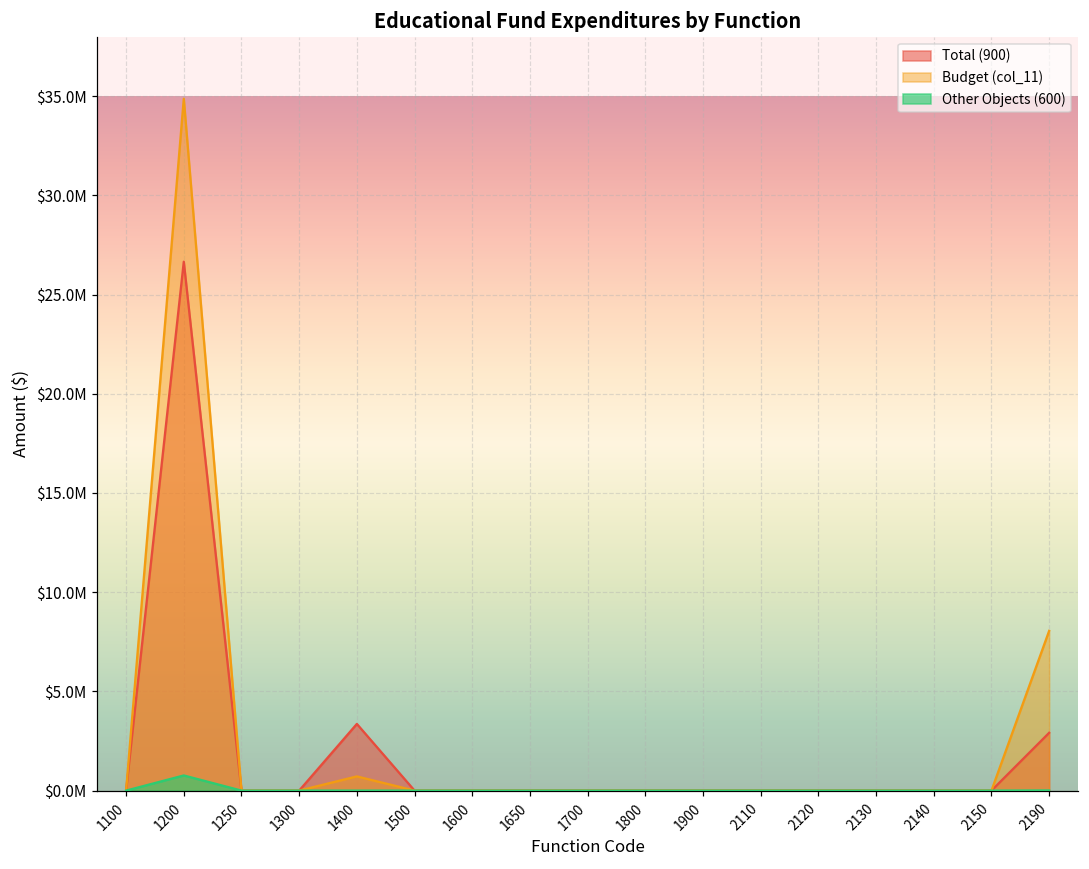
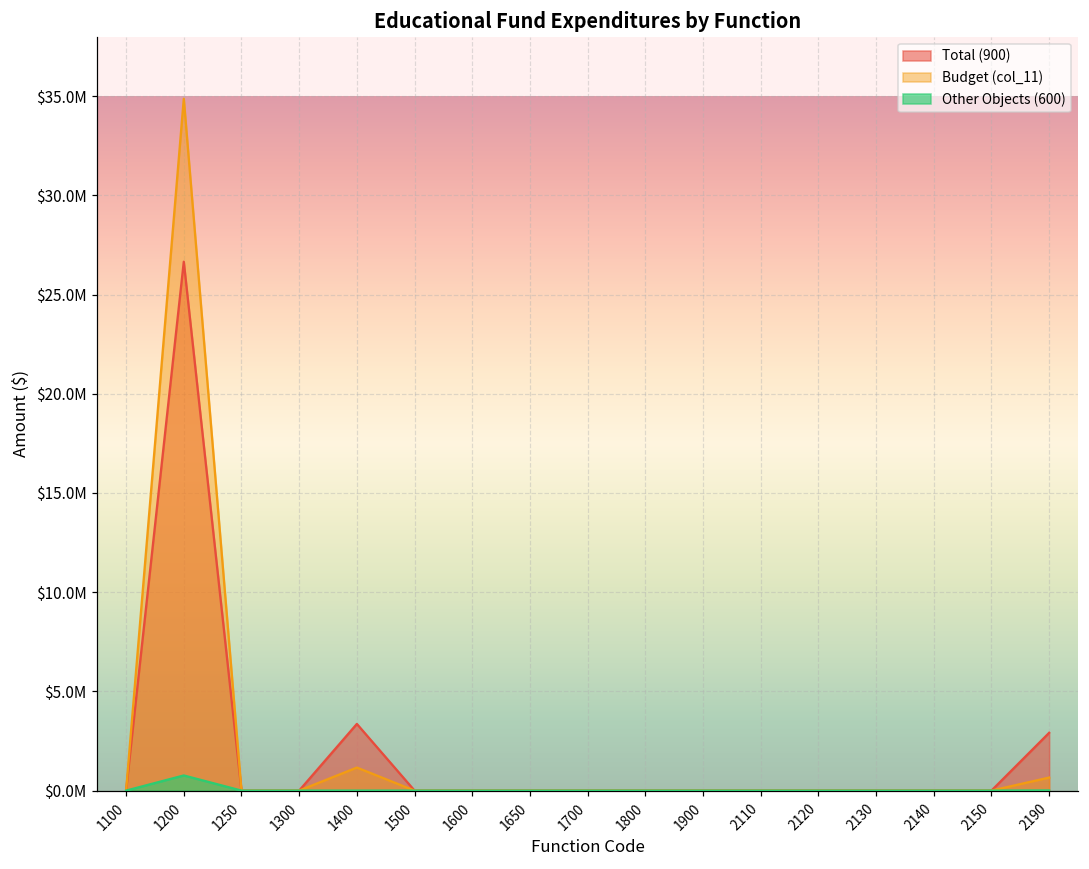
  {
    "Total (900)": {
      "1200": "$26700000",
      "1400": "$3400000",
      "2190": "$2900000"
    },
    "Budget (col_11)": {
      "1200": "$34900000",
-     "1400": "$700000",
-     "2190": "$8100000"
+     "1400": "$1200000",
+     "2190": "$700000"
    },
    "Other Objects (600)": {
      "1200": "$800000",
      "1400": "$0",
      "2190": "$0"
    }
  }
